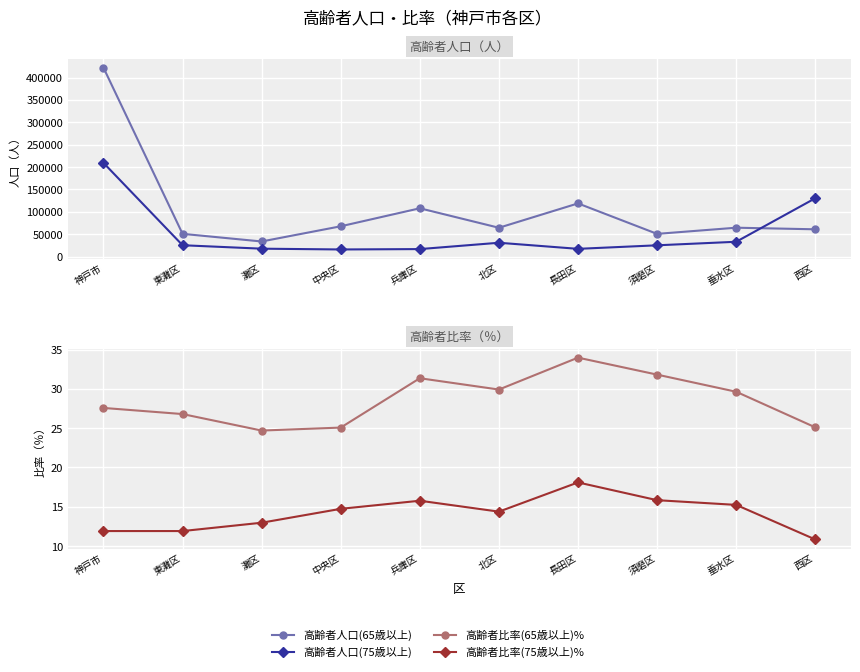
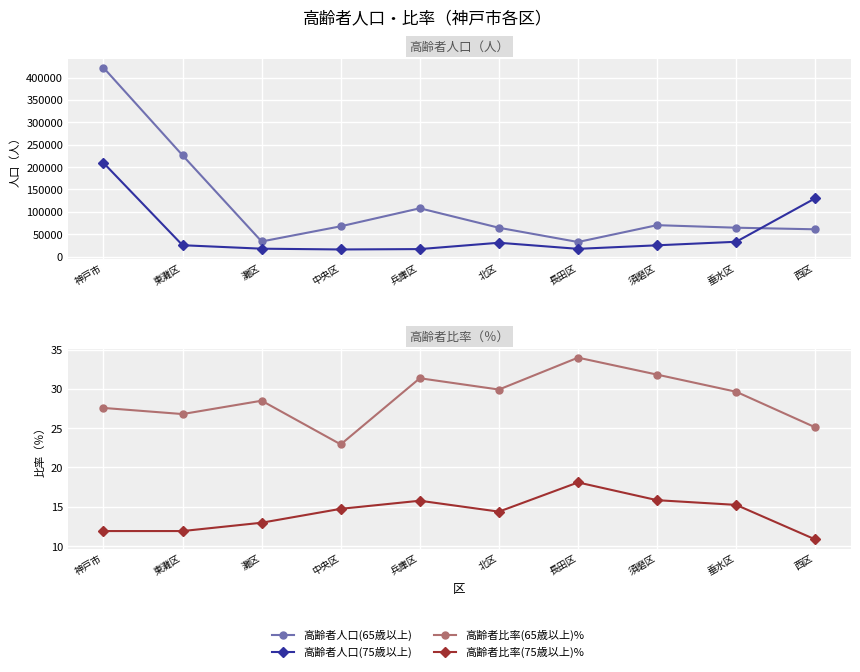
  {
    "高齢者人口（人）": {
      "高齢者人口(65歳以上)": {
        "神戸市": 420000,
-       "東灘区": 50000,
+       "東灘区": 230000,
        "灘区": 30000,
        "中央区": 70000,
        "兵庫区": 110000,
        "北区": 60000,
-       "長田区": 120000,
-       "須磨区": 50000,
+       "長田区": 30000,
+       "須磨区": 70000,
        "垂水区": 60000,
        "西区": 60000
      },
      "高齢者人口(75歳以上)": {
        "神戸市": 210000,
        "東灘区": 30000,
        "灘区": 20000,
        "中央区": 20000,
        "兵庫区": 20000,
        "北区": 30000,
        "長田区": 20000,
        "須磨区": 30000,
        "垂水区": 30000,
        "西区": 130000
      }
    },
    "高齢者比率（％）": {
      "高齢者比率(65歳以上)%": {
        "神戸市": 28,
        "東灘区": 27,
-       "灘区": 25,
-       "中央区": 25,
+       "灘区": 29,
+       "中央区": 23,
        "兵庫区": 31,
        "北区": 30,
        "長田区": 34,
        "須磨区": 32,
        "垂水区": 30,
        "西区": 25
      },
      "高齢者比率(75歳以上)%": {
        "神戸市": 12,
        "東灘区": 12,
        "灘区": 13,
        "中央区": 15,
        "兵庫区": 16,
        "北区": 14,
        "長田区": 18,
        "須磨区": 16,
        "垂水区": 15,
        "西区": 11
      }
    }
  }
